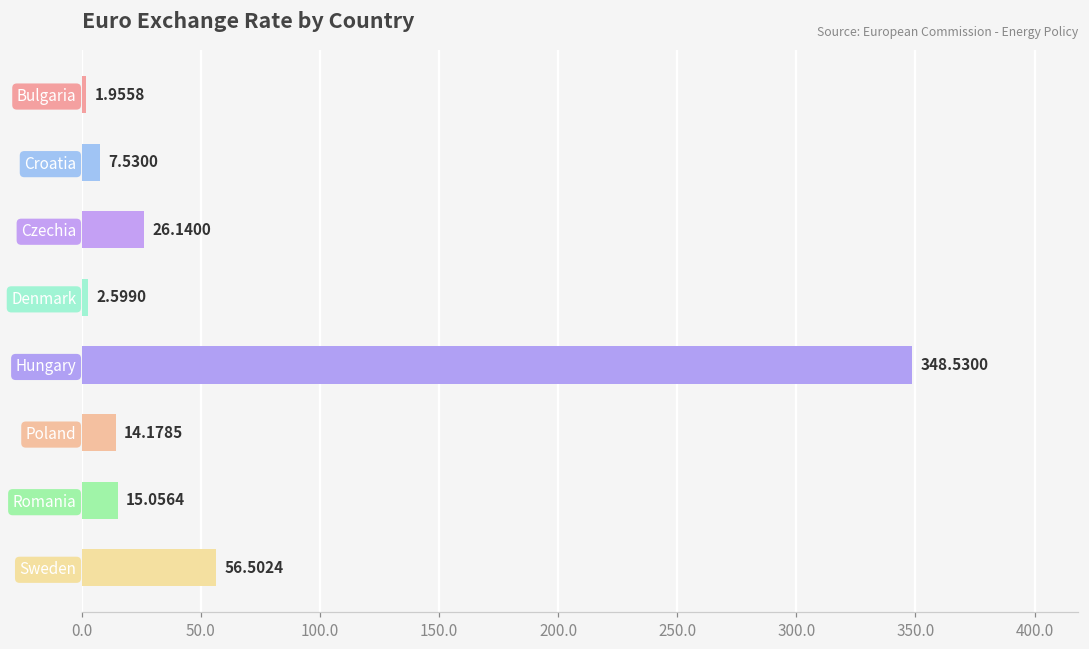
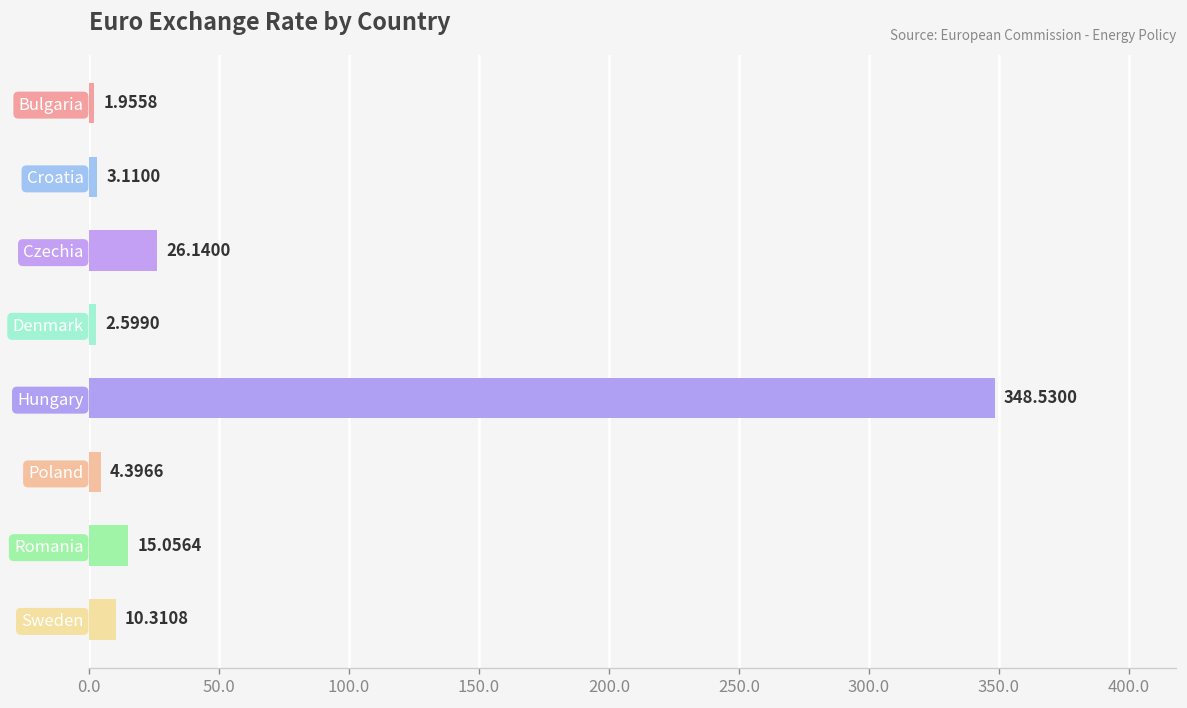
  {
    "Bulgaria": 1.9558,
-   "Croatia": 7.5300,
+   "Croatia": 3.1100,
    "Czechia": 26.1400,
    "Denmark": 2.5990,
    "Hungary": 348.5300,
-   "Poland": 14.1785,
+   "Poland": 4.3966,
    "Romania": 15.0564,
-   "Sweden": 56.5024
+   "Sweden": 10.3108
  }
